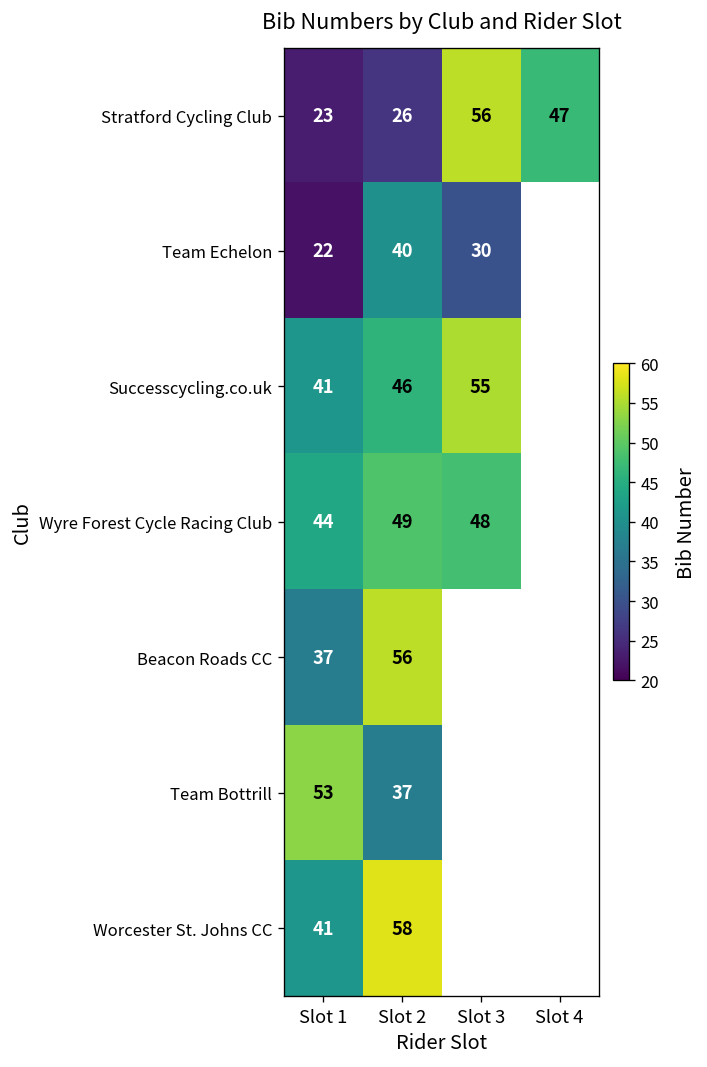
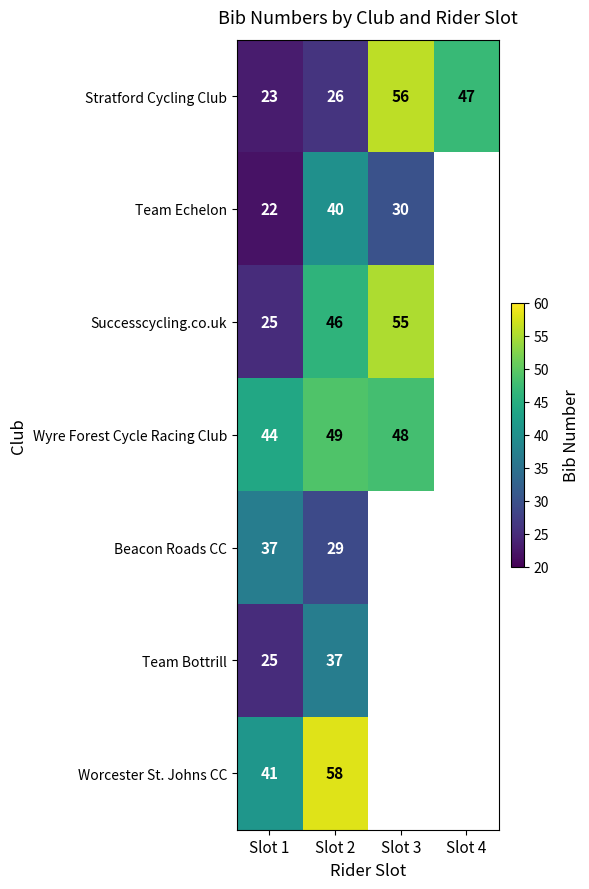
  {
    "Stratford Cycling Club": {
      "Slot 1": 23,
      "Slot 2": 26,
      "Slot 3": 56,
      "Slot 4": 47
    },
    "Team Echelon": {
      "Slot 1": 22,
      "Slot 2": 40,
      "Slot 3": 30
    },
    "Successcycling.co.uk": {
-     "Slot 1": 41,
+     "Slot 1": 25,
      "Slot 2": 46,
      "Slot 3": 55
    },
    "Wyre Forest Cycle Racing Club": {
      "Slot 1": 44,
      "Slot 2": 49,
      "Slot 3": 48
    },
    "Beacon Roads CC": {
      "Slot 1": 37,
-     "Slot 2": 56
+     "Slot 2": 29
    },
    "Team Bottrill": {
-     "Slot 1": 53,
+     "Slot 1": 25,
      "Slot 2": 37
    },
    "Worcester St. Johns CC": {
      "Slot 1": 41,
      "Slot 2": 58
    }
  }
